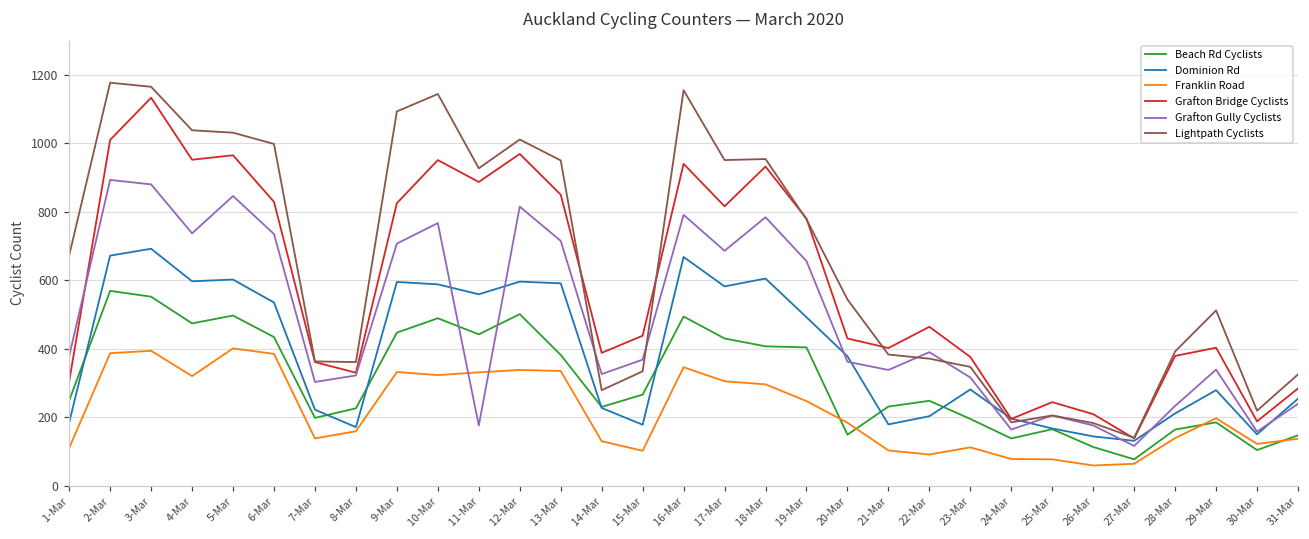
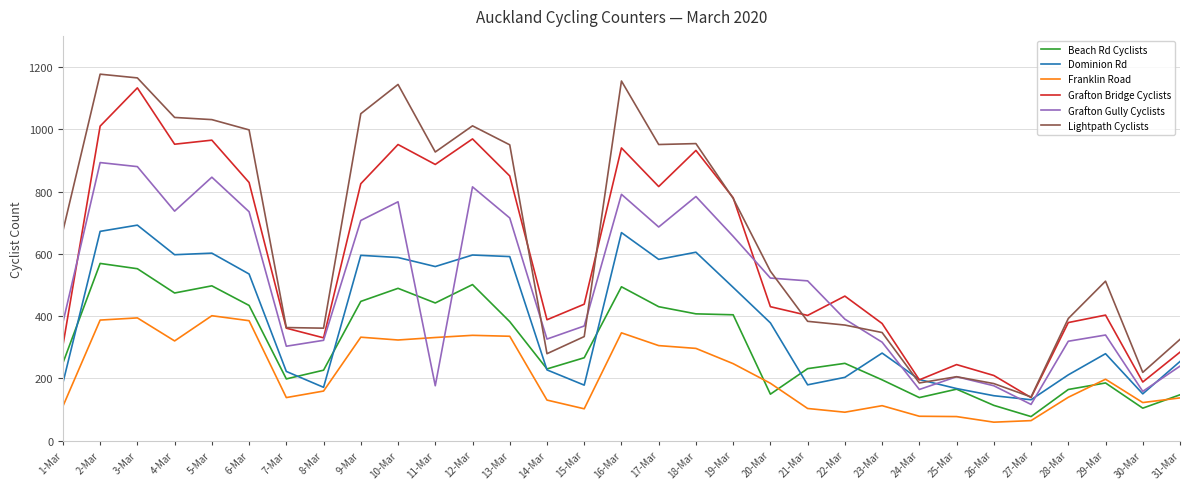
  {
    "Beach Rd Cyclists": {
      "1-Mar": 250,
      "2-Mar": 570,
      "3-Mar": 550,
      "4-Mar": 470,
      "5-Mar": 500,
      "6-Mar": 430,
      "7-Mar": 200,
      "8-Mar": 230,
      "9-Mar": 450,
      "10-Mar": 490,
      "11-Mar": 440,
      "12-Mar": 500,
      "13-Mar": 380,
      "15-Mar": 270,
      "16-Mar": 490,
      "17-Mar": 430,
      "18-Mar": 410,
      "19-Mar": 400,
      "20-Mar": 150,
      "21-Mar": 230,
      "22-Mar": 250,
      "23-Mar": 200,
      "24-Mar": 140,
      "26-Mar": 110,
      "27-Mar": 80,
      "28-Mar": 160,
      "29-Mar": 190,
      "30-Mar": 100,
      "31-Mar": 150
    },
    "Dominion Rd": {
      "1-Mar": 190,
      "2-Mar": 670,
      "3-Mar": 690,
      "4-Mar": 600,
      "5-Mar": 600,
      "6-Mar": 540,
      "7-Mar": 220,
      "8-Mar": 170,
      "9-Mar": 600,
      "10-Mar": 590,
      "11-Mar": 560,
      "12-Mar": 600,
      "13-Mar": 590,
      "15-Mar": 180,
      "16-Mar": 670,
      "17-Mar": 580,
      "18-Mar": 610,
      "19-Mar": 490,
      "20-Mar": 380,
      "21-Mar": 180,
      "22-Mar": 200,
      "23-Mar": 280,
      "26-Mar": 140,
      "28-Mar": 210,
      "29-Mar": 280,
      "31-Mar": 250
    },
    "Franklin Road": {
      "1-Mar": 110,
      "2-Mar": 390,
      "3-Mar": 390,
      "4-Mar": 320,
      "5-Mar": 400,
      "6-Mar": 390,
      "7-Mar": 140,
      "8-Mar": 160,
      "9-Mar": 330,
      "10-Mar": 320,
      "11-Mar": 330,
      "12-Mar": 340,
      "13-Mar": 340,
      "14-Mar": 130,
      "15-Mar": 100,
      "16-Mar": 350,
      "17-Mar": 310,
      "18-Mar": 300,
      "19-Mar": 250,
      "20-Mar": 180,
      "21-Mar": 100,
      "22-Mar": 90,
      "23-Mar": 110,
      "24-Mar": 80,
      "25-Mar": 80,
      "26-Mar": 60,
      "27-Mar": 60,
      "28-Mar": 140,
      "29-Mar": 200,
      "30-Mar": 120,
      "31-Mar": 140
    },
    "Grafton Bridge Cyclists": {
      "1-Mar": 310,
      "2-Mar": 1010,
      "3-Mar": 1130,
      "4-Mar": 950,
      "5-Mar": 970,
      "6-Mar": 830,
      "9-Mar": 830,
      "10-Mar": 950,
      "11-Mar": 890,
      "12-Mar": 970,
      "13-Mar": 850,
      "14-Mar": 390,
      "15-Mar": 440,
      "16-Mar": 940,
      "17-Mar": 820,
      "18-Mar": 930,
      "20-Mar": 430,
      "21-Mar": 400,
      "22-Mar": 460,
      "23-Mar": 380,
      "25-Mar": 240,
      "26-Mar": 210,
      "28-Mar": 380,
      "29-Mar": 400,
      "30-Mar": 190,
      "31-Mar": 280
    },
    "Grafton Gully Cyclists": {
      "1-Mar": 380,
      "2-Mar": 890,
      "3-Mar": 880,
      "4-Mar": 740,
      "5-Mar": 850,
      "6-Mar": 740,
      "7-Mar": 300,
      "9-Mar": 710,
      "10-Mar": 770,
      "11-Mar": 180,
      "12-Mar": 820,
      "13-Mar": 720,
      "14-Mar": 330,
      "15-Mar": 370,
      "16-Mar": 790,
      "17-Mar": 690,
      "18-Mar": 780,
      "19-Mar": 660,
-     "20-Mar": 360,
-     "21-Mar": 340,
+     "20-Mar": 520,
+     "21-Mar": 510,
      "22-Mar": 390,
      "23-Mar": 320,
      "24-Mar": 160,
      "27-Mar": 120,
-     "28-Mar": 230,
+     "28-Mar": 320,
      "29-Mar": 340,
      "31-Mar": 240
    },
    "Lightpath Cyclists": {
      "1-Mar": 670,
      "2-Mar": 1180,
      "3-Mar": 1170,
      "4-Mar": 1040,
      "5-Mar": 1030,
      "6-Mar": 1000,
      "8-Mar": 360,
-     "9-Mar": 1090,
+     "9-Mar": 1050,
      "10-Mar": 1140,
      "11-Mar": 930,
      "12-Mar": 1010,
      "13-Mar": 950,
      "14-Mar": 280,
      "15-Mar": 330,
      "16-Mar": 1160,
      "17-Mar": 950,
      "18-Mar": 950,
      "20-Mar": 540,
      "21-Mar": 380,
      "22-Mar": 370,
      "23-Mar": 350,
      "24-Mar": 190,
      "28-Mar": 390,
      "29-Mar": 510,
      "30-Mar": 220,
      "31-Mar": 330
    }
  }
